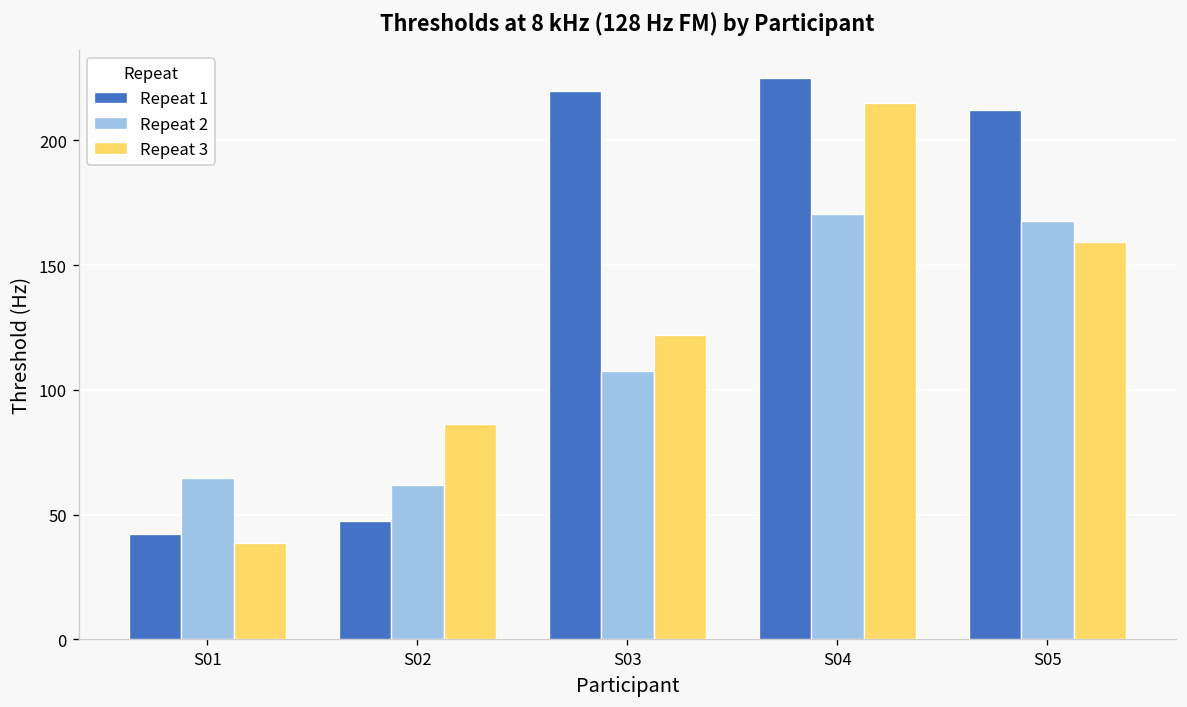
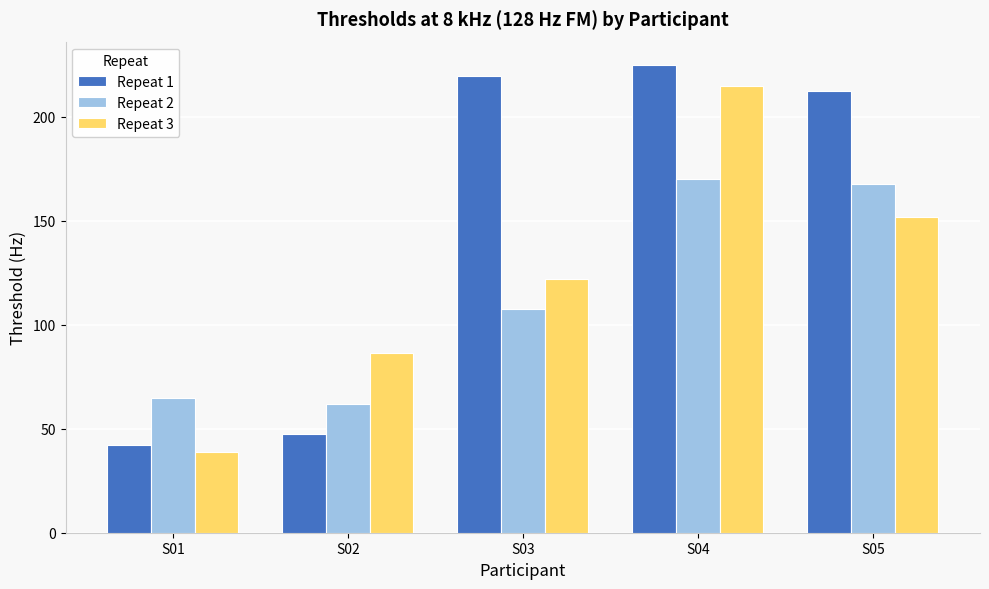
  {
    "Repeat 1": {
      "S01": 42,
      "S02": 48,
      "S03": 220,
      "S04": 225,
      "S05": 212
    },
    "Repeat 2": {
      "S01": 65,
      "S02": 62,
      "S03": 108,
      "S04": 170,
      "S05": 168
    },
    "Repeat 3": {
      "S01": 39,
      "S02": 87,
      "S03": 122,
      "S04": 215,
-     "S05": 159
+     "S05": 152
    }
  }
